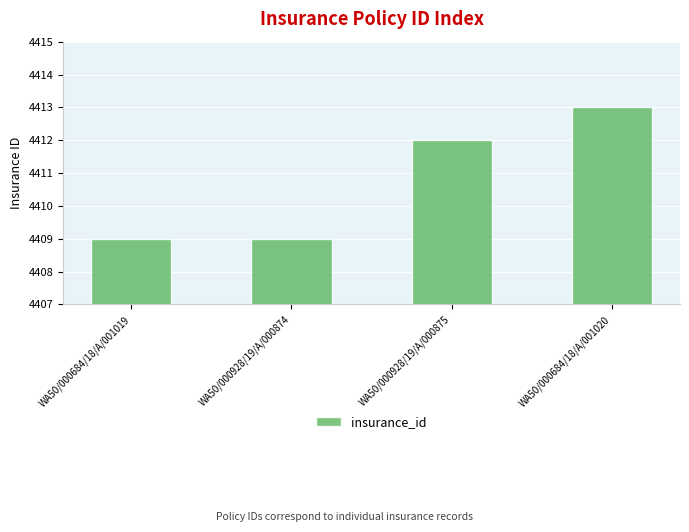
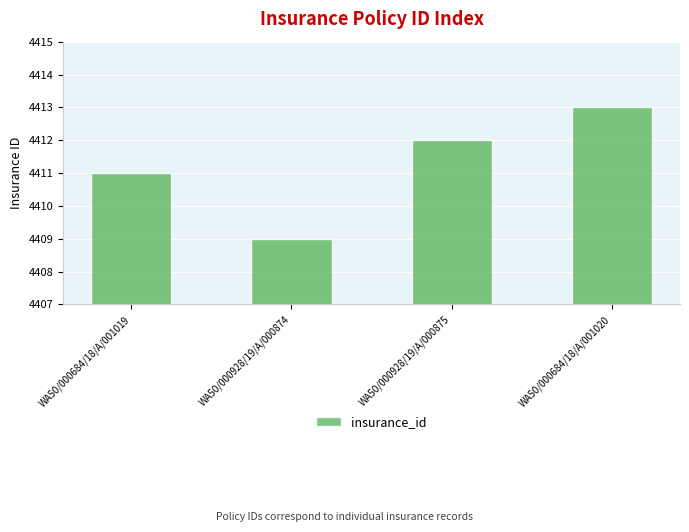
  {
-   "WA50/000684/18/A/001019": 4409,
+   "WA50/000684/18/A/001019": 4411,
    "WA50/000928/19/A/000874": 4409,
    "WA50/000928/19/A/000875": 4412,
    "WA50/000684/18/A/001020": 4413
  }
